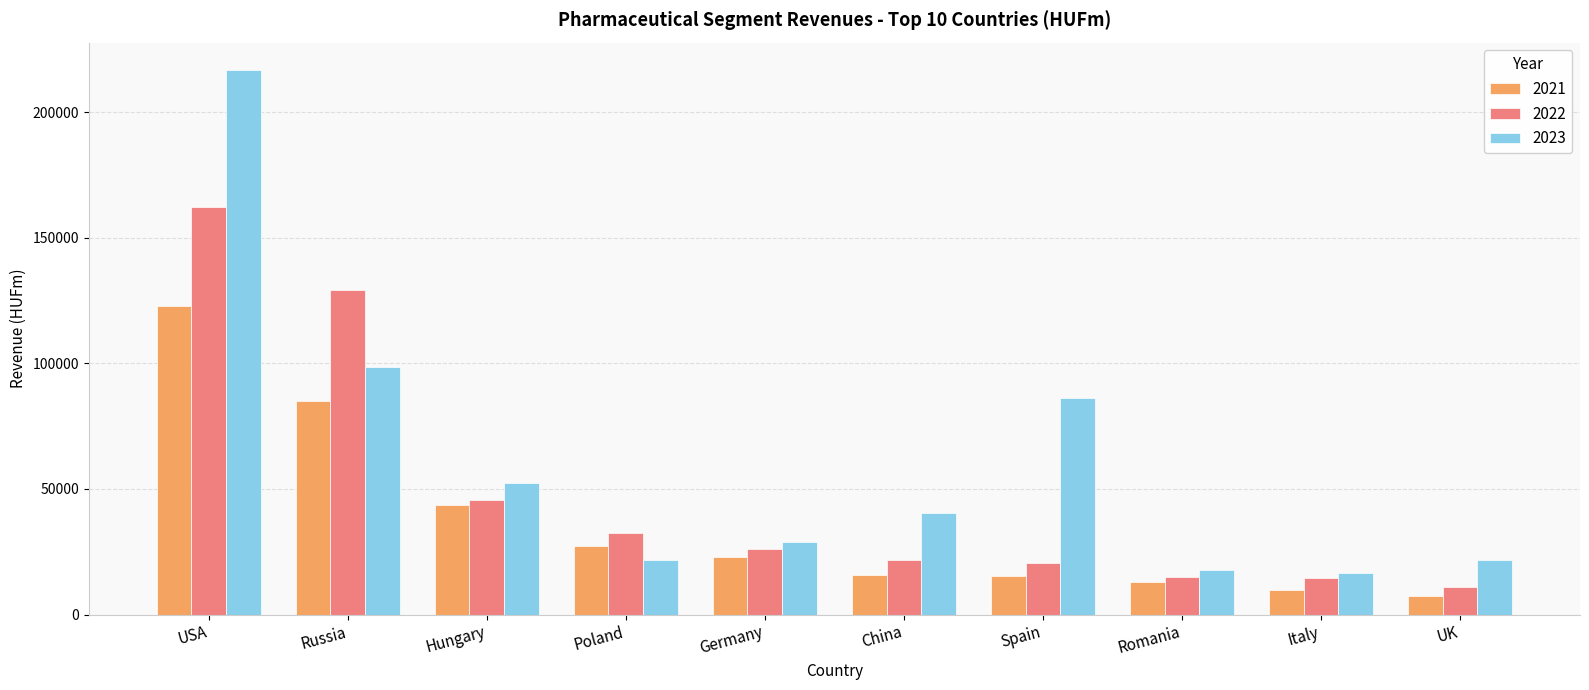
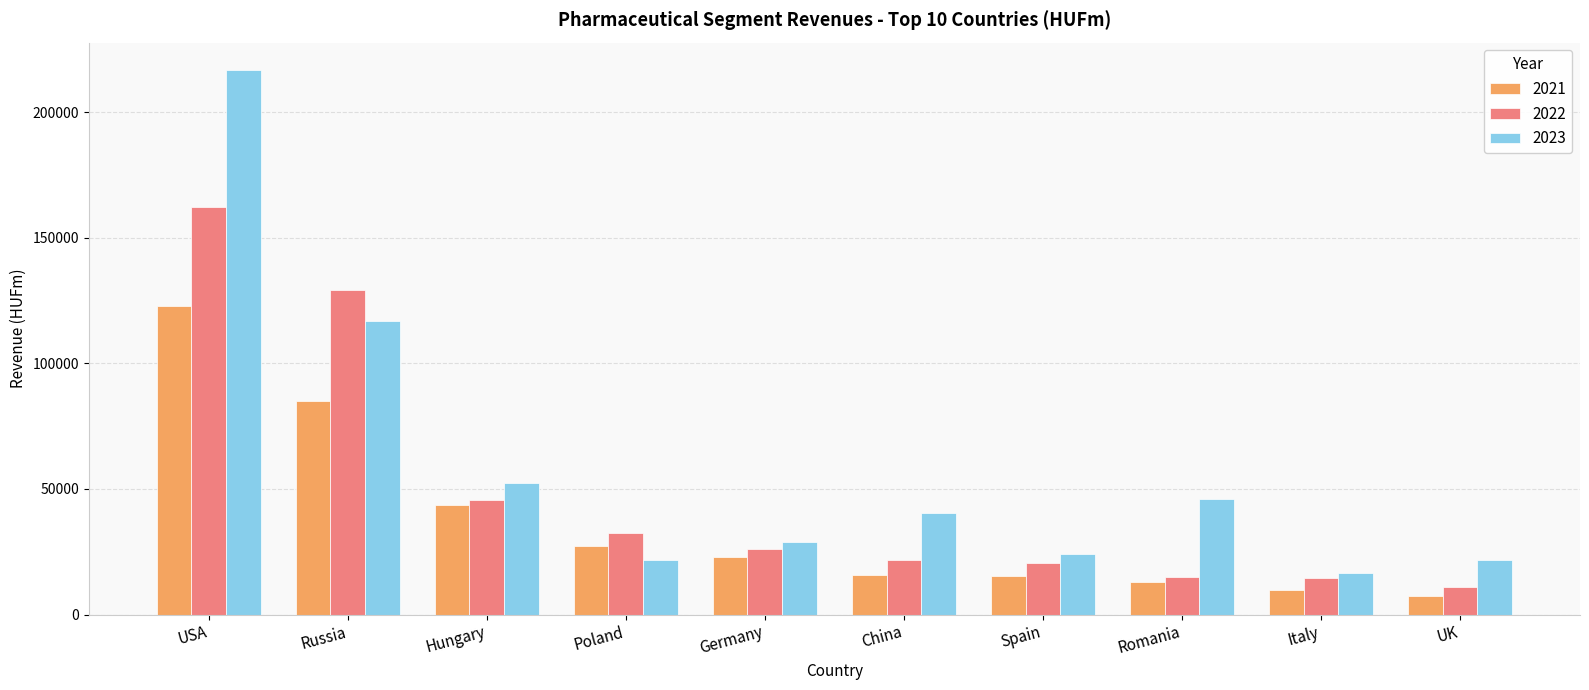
  {
    "2023": {
      "USA": 217000,
-     "Russia": 99000,
+     "Russia": 117000,
      "Hungary": 52000,
      "Poland": 22000,
      "Germany": 29000,
      "China": 40000,
-     "Spain": 86000,
-     "Romania": 18000,
+     "Spain": 24000,
+     "Romania": 46000,
      "Italy": 16000,
      "UK": 22000
    }
  }
